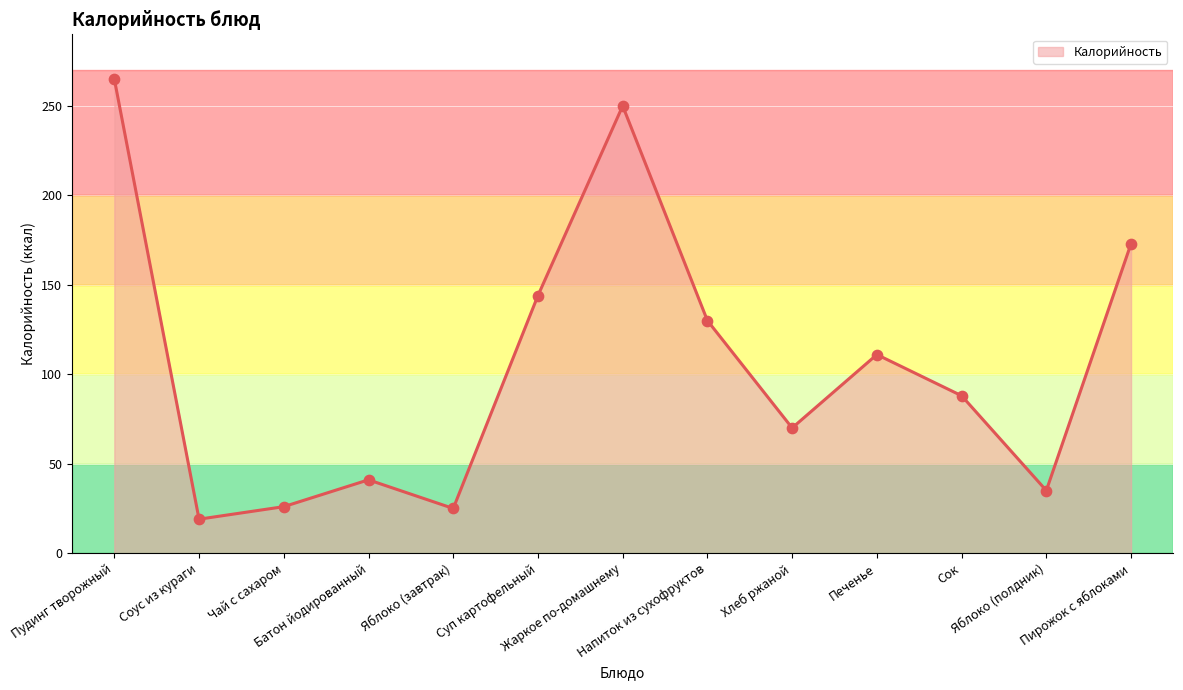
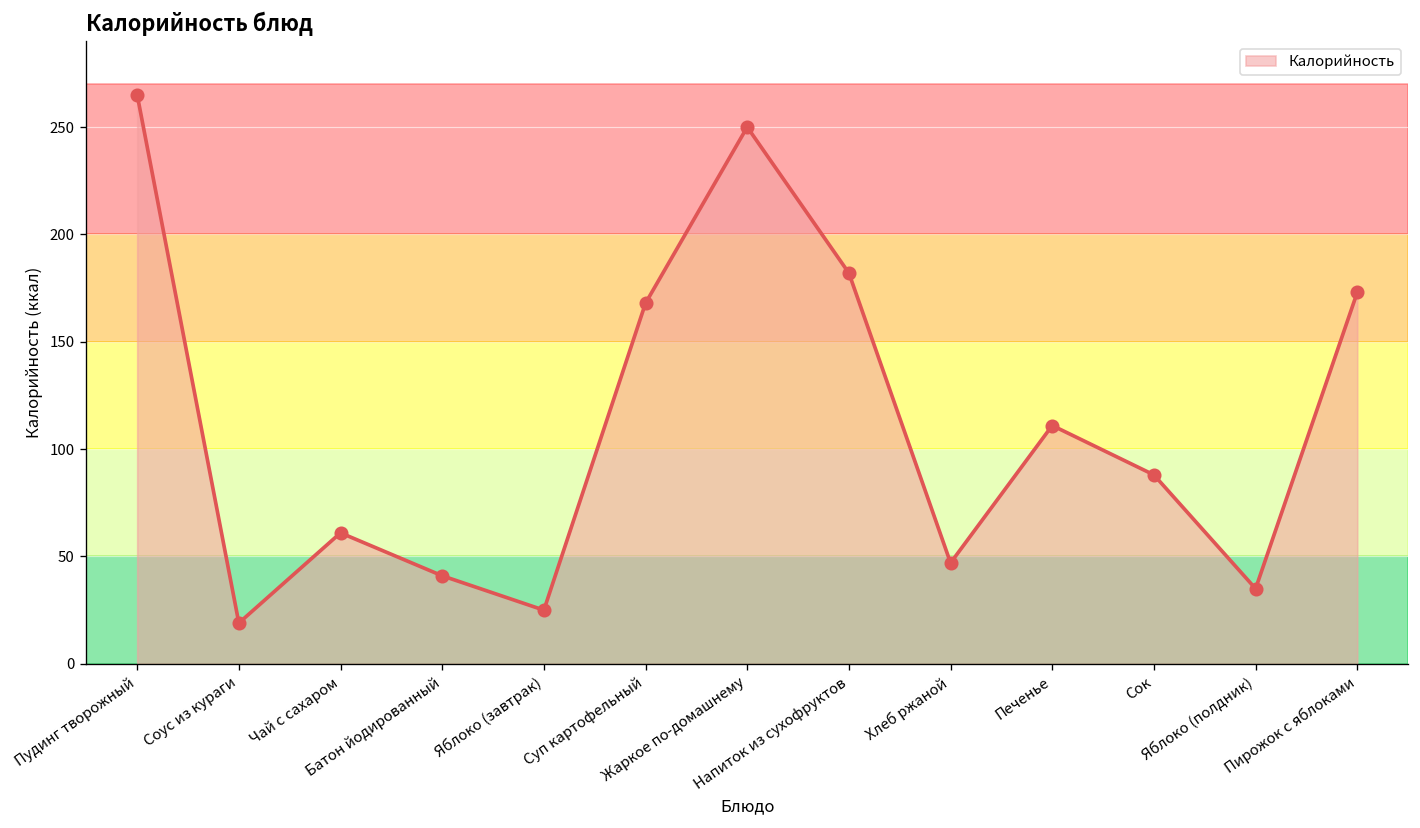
  {
    "Пудинг творожный": 265,
    "Соус из кураги": 19,
-   "Чай с сахаром": 26,
+   "Чай с сахаром": 61,
    "Батон йодированный": 41,
    "Яблоко (завтрак)": 25,
-   "Суп картофельный": 144,
+   "Суп картофельный": 168,
    "Жаркое по-домашнему": 250,
-   "Напиток из сухофруктов": 130,
-   "Хлеб ржаной": 70,
+   "Напиток из сухофруктов": 182,
+   "Хлеб ржаной": 47,
    "Печенье": 111,
    "Сок": 88,
    "Яблоко (полдник)": 35,
    "Пирожок с яблоками": 173
  }
